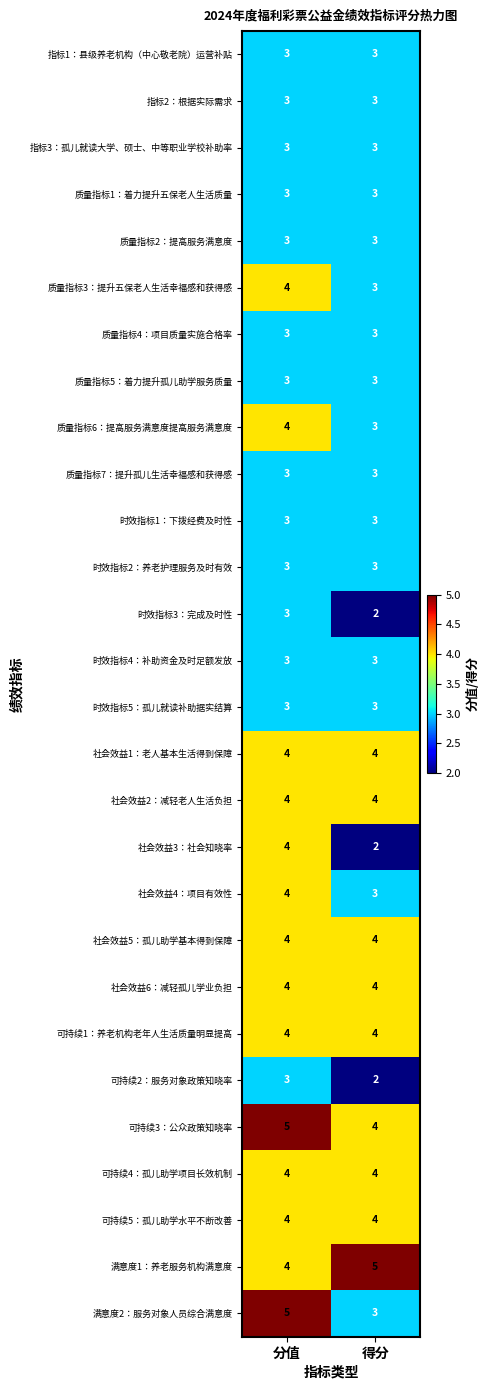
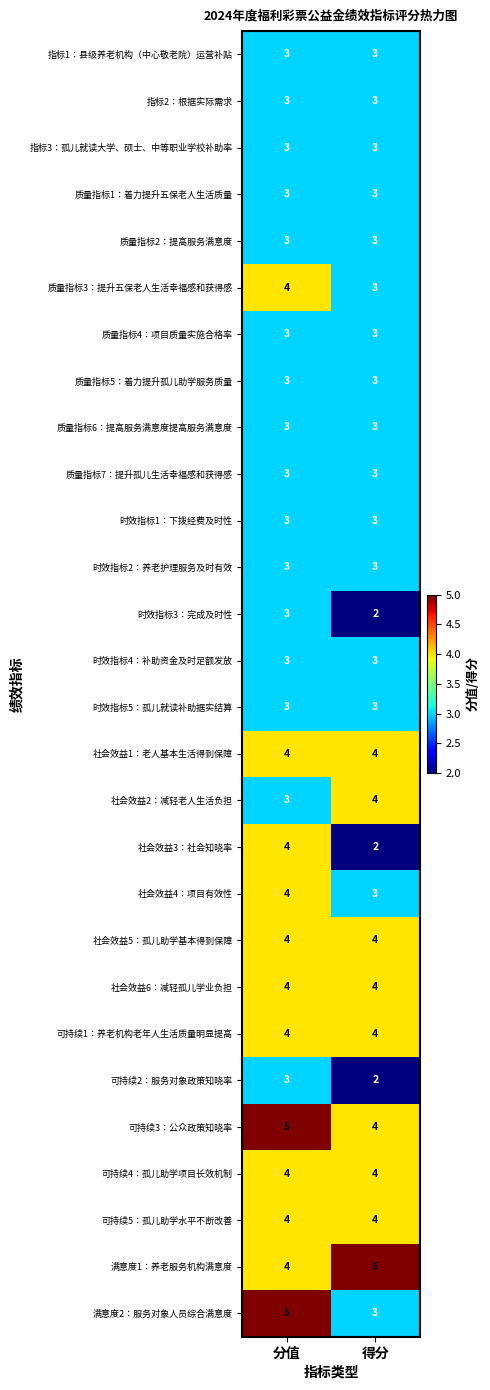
  {
    "指标1：县级养老机构（中心敬老院）运营补贴": {
      "分值": 3,
      "得分": 3
    },
    "指标2：根据实际需求": {
      "分值": 3,
      "得分": 3
    },
    "指标3：孤儿就读大学、硕士、中等职业学校补助率": {
      "分值": 3,
      "得分": 3
    },
    "质量指标1：着力提升五保老人生活质量": {
      "分值": 3,
      "得分": 3
    },
    "质量指标2：提高服务满意度": {
      "分值": 3,
      "得分": 3
    },
    "质量指标3：提升五保老人生活幸福感和获得感": {
      "分值": 4,
      "得分": 3
    },
    "质量指标4：项目质量实施合格率": {
      "分值": 3,
      "得分": 3
    },
    "质量指标5：着力提升孤儿助学服务质量": {
      "分值": 3,
      "得分": 3
    },
    "质量指标6：提高服务满意度提高服务满意度": {
-     "分值": 4,
+     "分值": 3,
      "得分": 3
    },
    "质量指标7：提升孤儿生活幸福感和获得感": {
      "分值": 3,
      "得分": 3
    },
    "时效指标1：下拨经费及时性": {
      "分值": 3,
      "得分": 3
    },
    "时效指标2：养老护理服务及时有效": {
      "分值": 3,
      "得分": 3
    },
    "时效指标3：完成及时性": {
      "分值": 3,
      "得分": 2
    },
    "时效指标4：补助资金及时足额发放": {
      "分值": 3,
      "得分": 3
    },
    "时效指标5：孤儿就读补助据实结算": {
      "分值": 3,
      "得分": 3
    },
    "社会效益1：老人基本生活得到保障": {
      "分值": 4,
      "得分": 4
    },
    "社会效益2：减轻老人生活负担": {
-     "分值": 4,
+     "分值": 3,
      "得分": 4
    },
    "社会效益3：社会知晓率": {
      "分值": 4,
      "得分": 2
    },
    "社会效益4：项目有效性": {
      "分值": 4,
      "得分": 3
    },
    "社会效益5：孤儿助学基本得到保障": {
      "分值": 4,
      "得分": 4
    },
    "社会效益6：减轻孤儿学业负担": {
      "分值": 4,
      "得分": 4
    },
    "可持续1：养老机构老年人生活质量明显提高": {
      "分值": 4,
      "得分": 4
    },
    "可持续2：服务对象政策知晓率": {
      "分值": 3,
      "得分": 2
    },
    "可持续3：公众政策知晓率": {
      "分值": 5,
      "得分": 4
    },
    "可持续4：孤儿助学项目长效机制": {
      "分值": 4,
      "得分": 4
    },
    "可持续5：孤儿助学水平不断改善": {
      "分值": 4,
      "得分": 4
    },
    "满意度1：养老服务机构满意度": {
      "分值": 4,
      "得分": 5
    },
    "满意度2：服务对象人员综合满意度": {
      "分值": 5,
      "得分": 3
    }
  }
